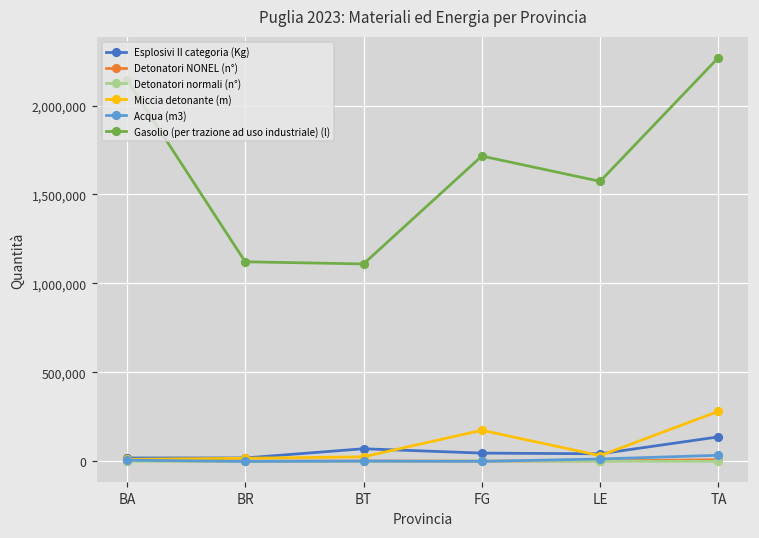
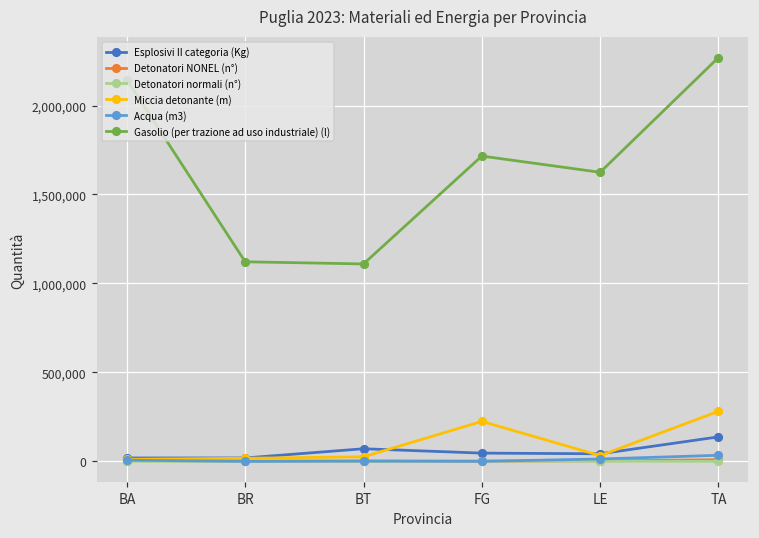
  {
    "Miccia detonante (m)": {
      "BT": "30,000",
-     "FG": "180,000",
+     "FG": "220,000",
      "TA": "280,000"
    },
    "Gasolio (per trazione ad uso industriale) (l)": {
      "BR": "1,120,000",
      "BT": "1,110,000",
      "FG": "1,720,000",
-     "LE": "1,570,000",
+     "LE": "1,620,000",
      "TA": "2,270,000"
    }
  }
